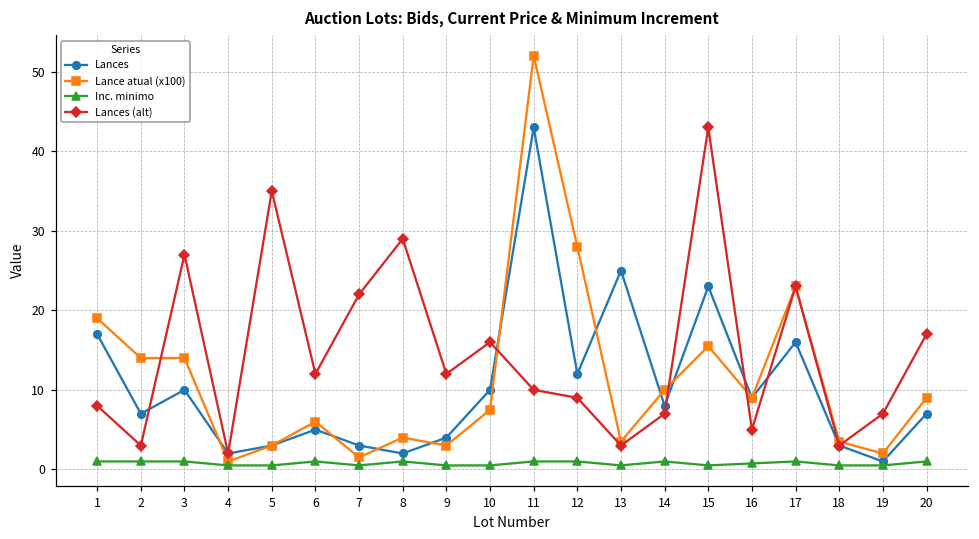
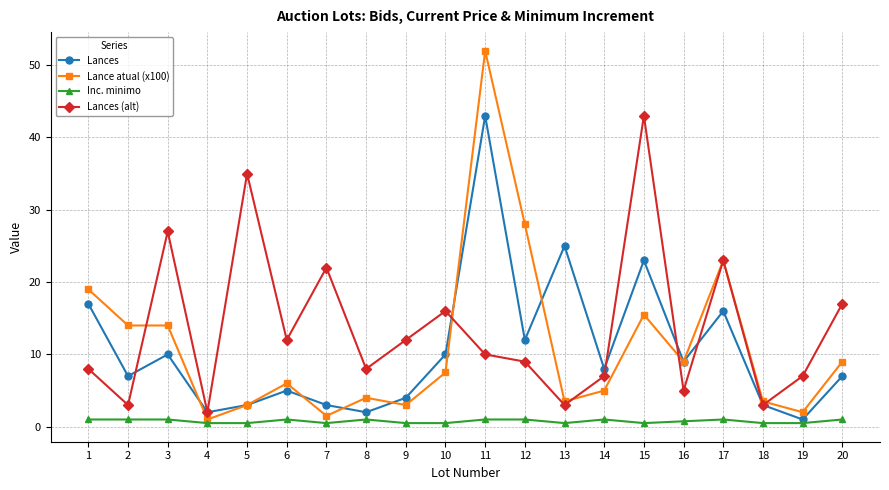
  {
    "Lances": {
      "1": 17,
      "2": 7,
      "3": 10,
      "6": 5,
      "7": 3,
      "8": 2,
      "9": 4,
      "10": 10,
      "11": 43,
      "12": 12,
      "13": 25,
      "14": 8,
      "15": 23,
      "17": 16,
      "19": 1,
      "20": 7
    },
    "Lance atual (x100)": {
      "1": 19,
      "2": 14,
      "3": 14,
      "4": 1,
      "6": 6,
      "7": 2,
      "8": 4,
      "9": 3,
      "10": 8,
      "11": 52,
      "12": 28,
      "13": 4,
-     "14": 10,
+     "14": 5,
      "15": 16,
      "18": 4,
      "19": 2,
      "20": 9
    },
    "Inc. minimo": {
      "1": 1,
      "2": 1,
      "3": 1,
      "4": 1,
      "5": 1,
      "6": 1,
      "7": 1,
      "8": 1,
      "9": 1,
      "10": 1,
      "11": 1,
      "12": 1,
      "13": 1,
      "14": 1,
      "15": 1,
      "16": 1,
      "17": 1,
      "18": 1,
      "19": 1,
      "20": 1
    },
    "Lances (alt)": {
      "1": 8,
      "2": 3,
      "3": 27,
      "5": 35,
      "6": 12,
      "7": 22,
-     "8": 29,
+     "8": 8,
      "9": 12,
      "10": 16,
      "11": 10,
      "12": 9,
      "13": 3,
      "14": 7,
      "15": 43,
      "16": 5,
      "19": 7,
      "20": 17
    }
  }
